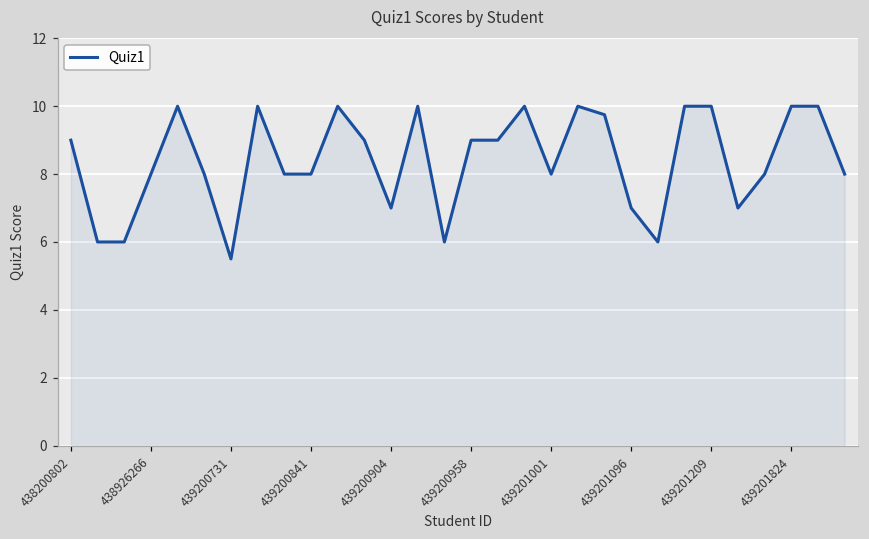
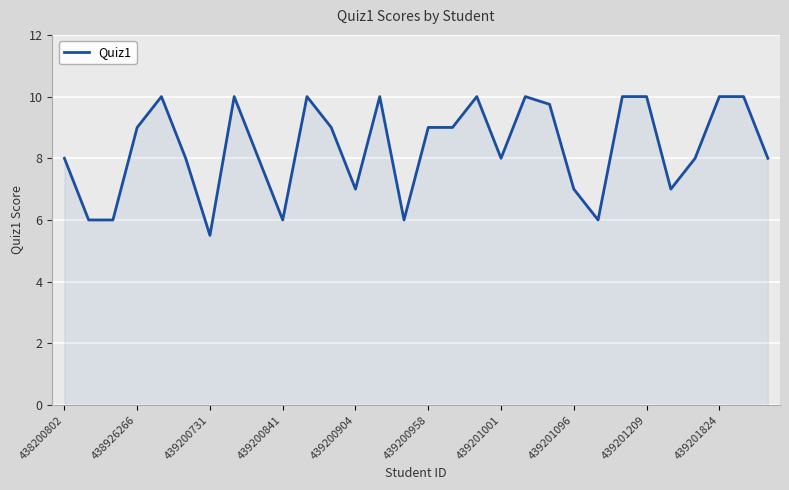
  {
-   "438200802": 9,
-   "438926266": 8,
+   "438200802": 8,
+   "438926266": 9,
    "439200731": 5.5,
-   "439200841": 8,
+   "439200841": 6,
    "439200904": 7,
    "439200958": 9,
    "439201001": 8,
    "439201096": 7,
    "439201209": 10,
    "439201824": 10
  }
